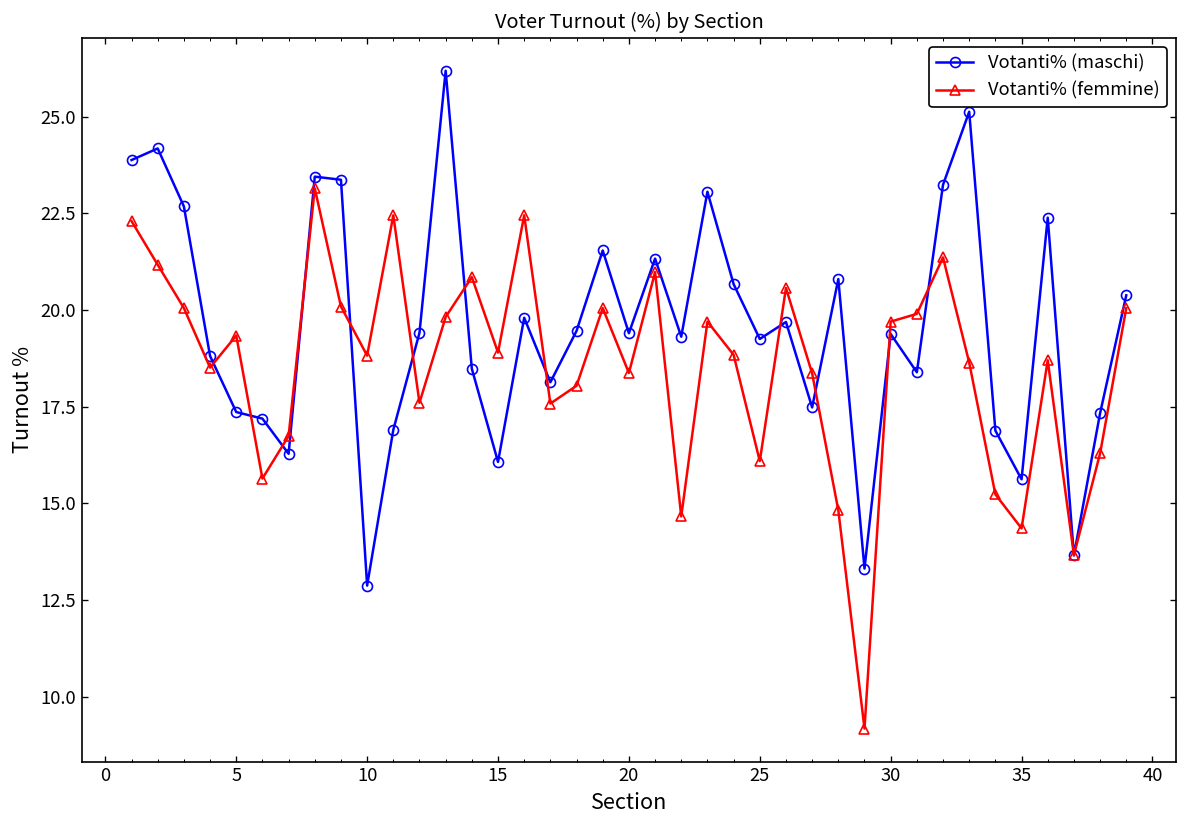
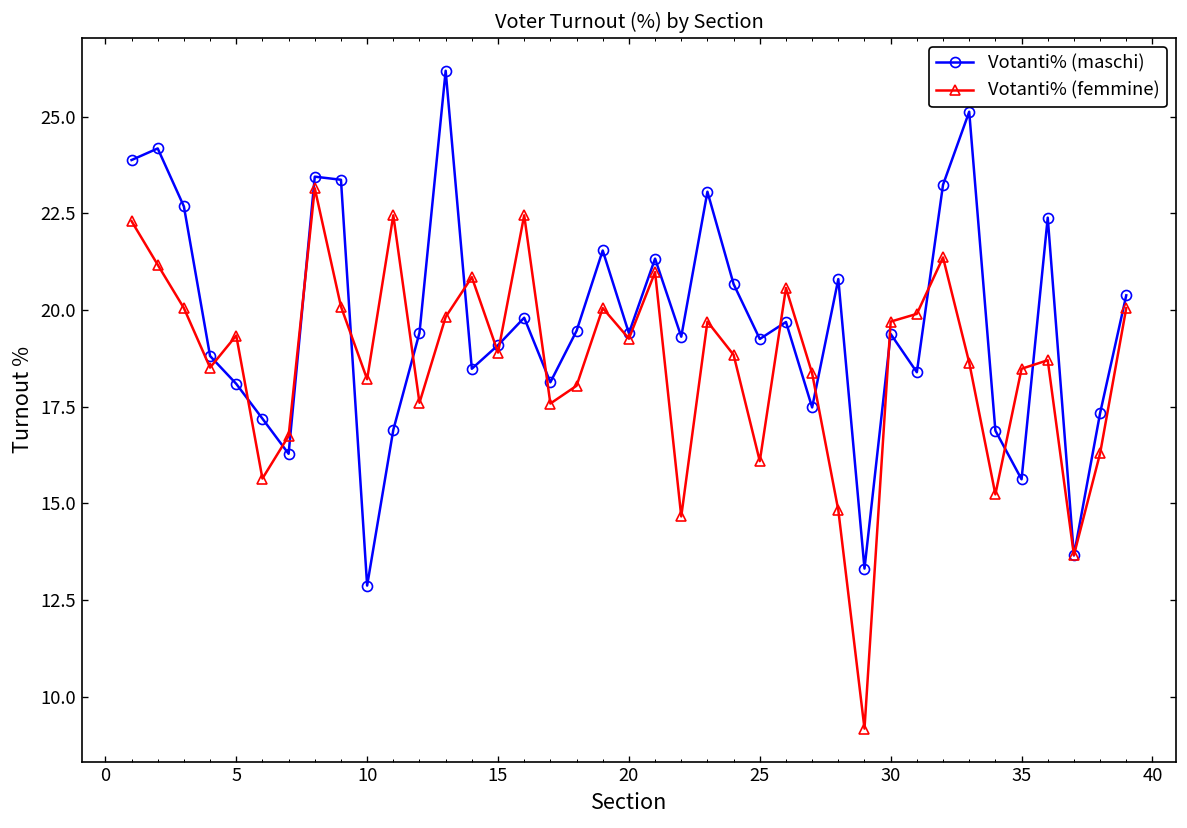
  {
    "Votanti% (maschi)": {
-     "5": 17.4,
+     "5": 18.1,
      "10": 12.9,
-     "15": 16.1,
+     "15": 19.1,
      "20": 19.4,
      "25": 19.3,
      "30": 19.4,
      "35": 15.6
    },
    "Votanti% (femmine)": {
      "5": 19.3,
-     "10": 18.8,
+     "10": 18.2,
      "15": 18.9,
-     "20": 18.4,
+     "20": 19.3,
      "25": 16.1,
      "30": 19.7,
-     "35": 14.4
+     "35": 18.5
    }
  }
